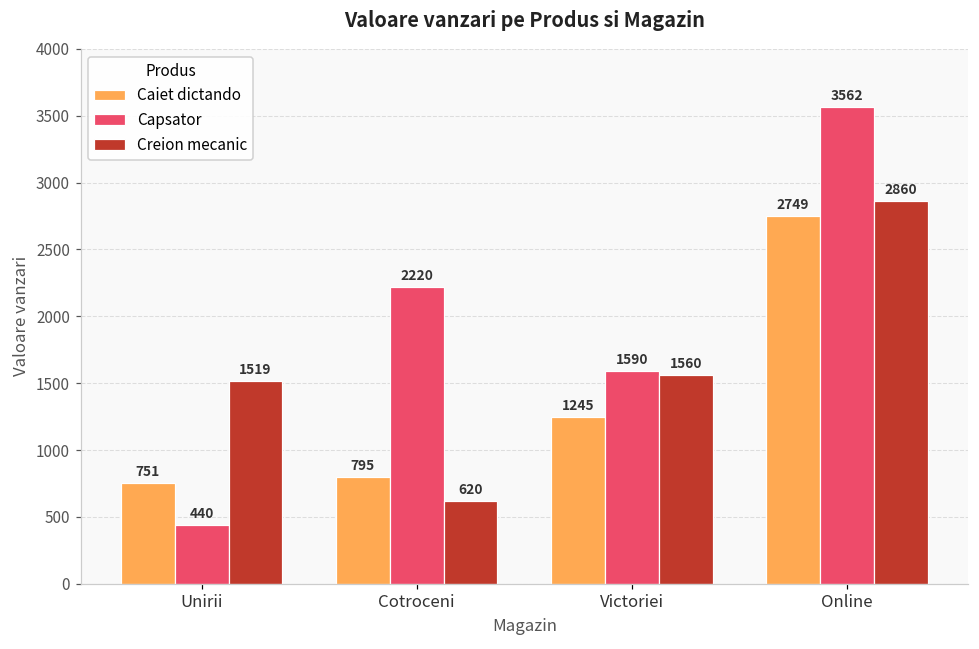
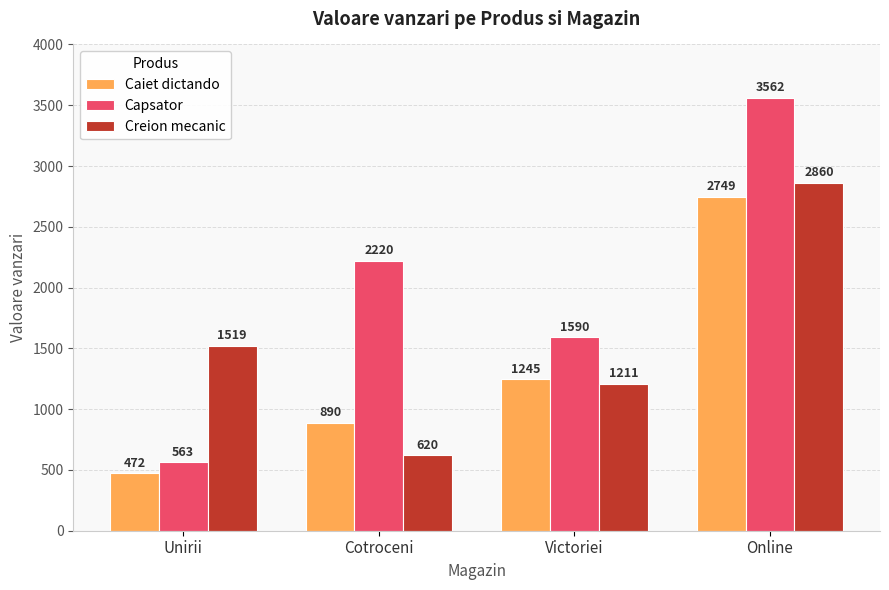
  {
    "Caiet dictando": {
-     "Unirii": 751,
-     "Cotroceni": 795,
+     "Unirii": 472,
+     "Cotroceni": 890,
      "Victoriei": 1245,
      "Online": 2749
    },
    "Capsator": {
-     "Unirii": 440,
+     "Unirii": 563,
      "Cotroceni": 2220,
      "Victoriei": 1590,
      "Online": 3562
    },
    "Creion mecanic": {
      "Unirii": 1519,
      "Cotroceni": 620,
-     "Victoriei": 1560,
+     "Victoriei": 1211,
      "Online": 2860
    }
  }
